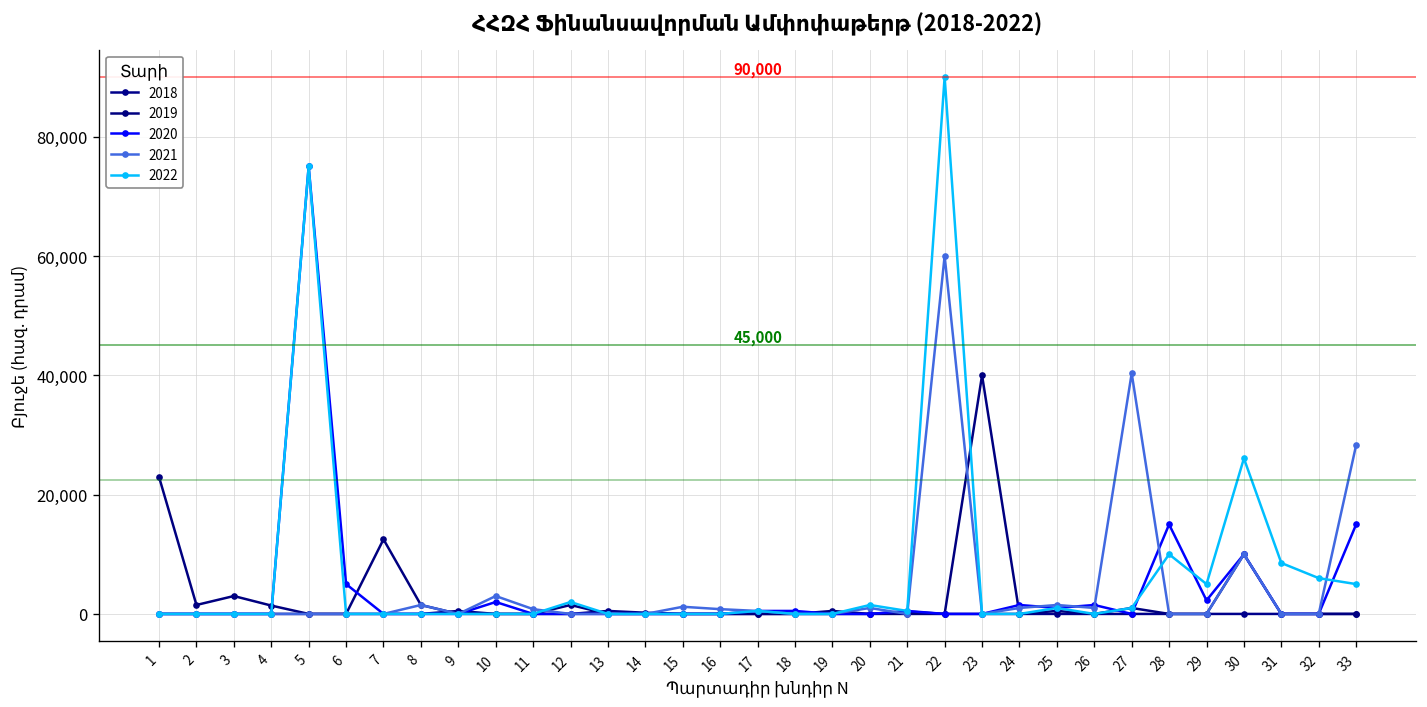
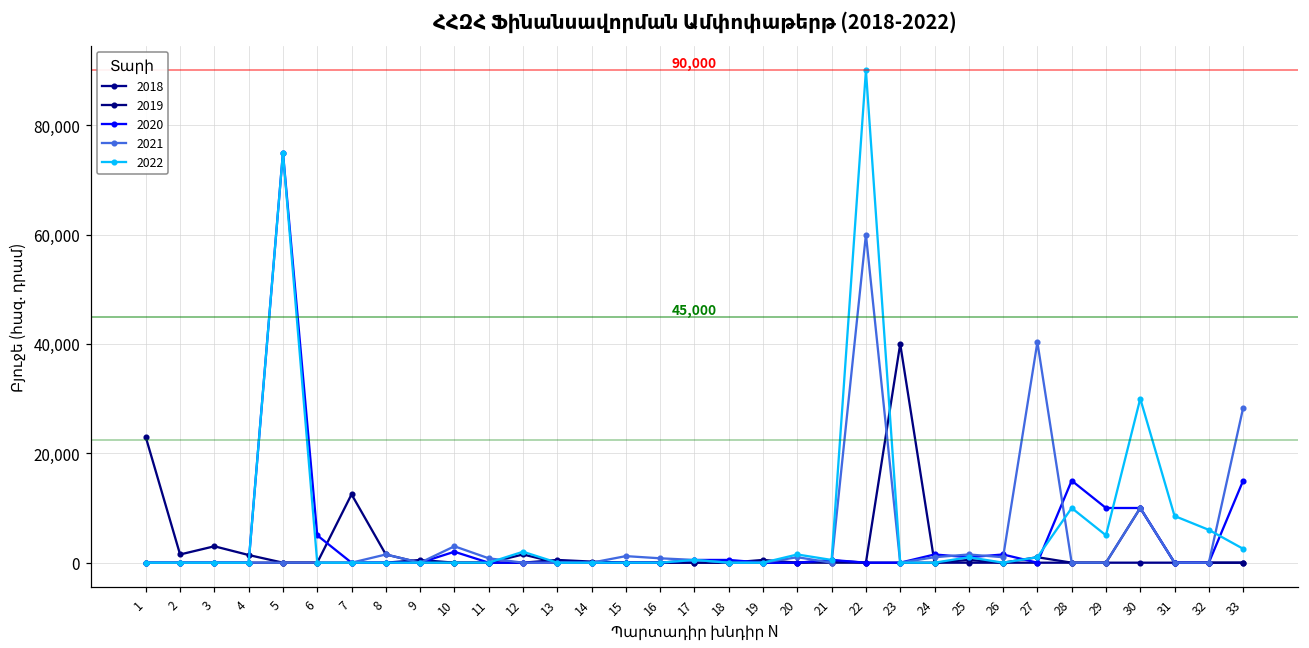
  {
    "2020": {
      "6": "5,000",
      "10": "2,000",
      "28": "15,000",
-     "29": "2,000",
+     "29": "10,000",
      "33": "15,000"
    },
    "2021": {
      "10": "3,000",
      "11": "1,000",
      "15": "1,000",
      "16": "1,000",
      "22": "60,000",
      "27": "40,000",
      "33": "28,000"
    },
    "2022": {
      "22": "90,000",
      "28": "10,000",
      "29": "5,000",
-     "30": "26,000",
+     "30": "30,000",
      "31": "9,000",
      "32": "6,000",
-     "33": "5,000"
+     "33": "3,000"
    }
  }
